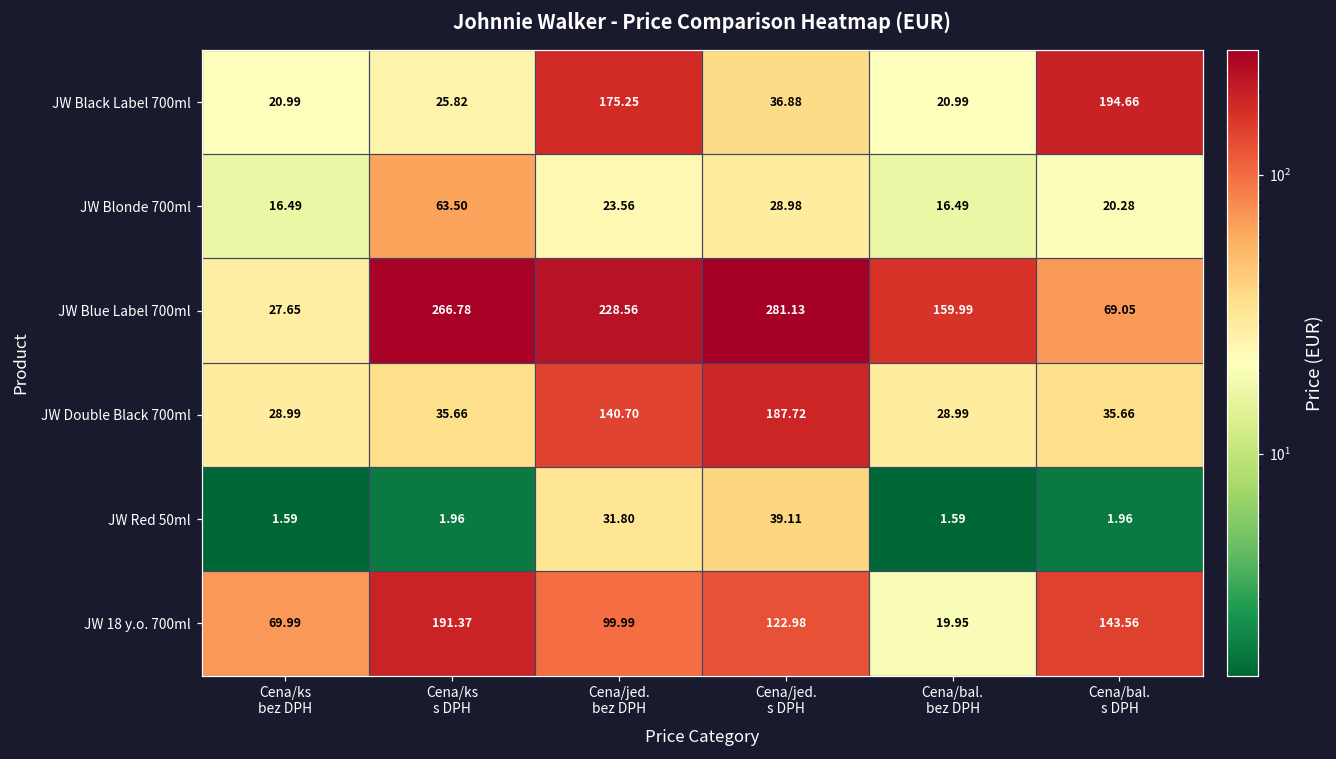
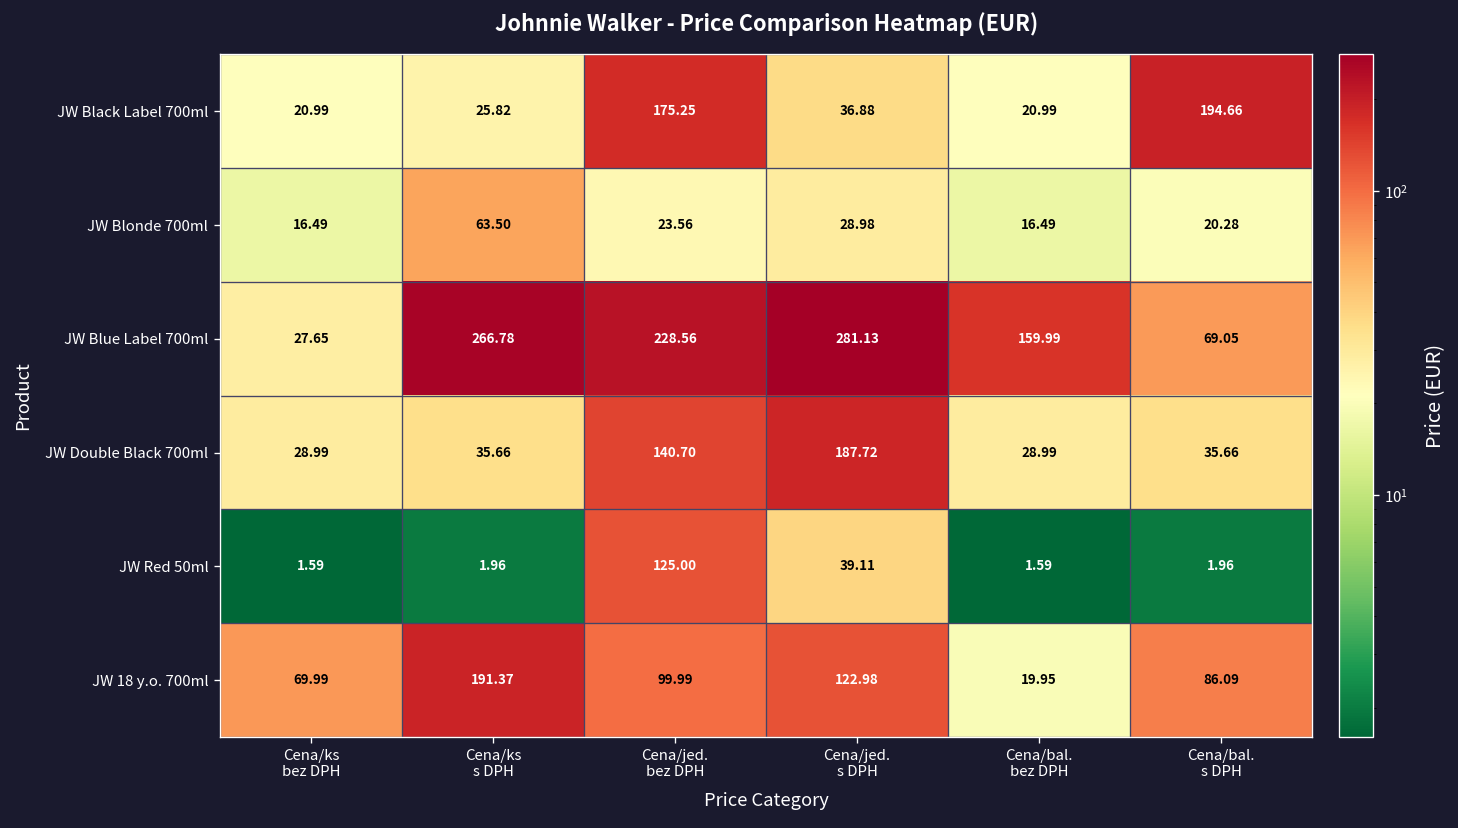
  {
    "JW Black Label 700ml": {
      "Cena/ks bez DPH": 20.99,
      "Cena/ks s DPH": 25.82,
      "Cena/jed. bez DPH": 175.25,
      "Cena/jed. s DPH": 36.88,
      "Cena/bal. bez DPH": 20.99,
      "Cena/bal. s DPH": 194.66
    },
    "JW Blonde 700ml": {
      "Cena/ks bez DPH": 16.49,
      "Cena/ks s DPH": 63.50,
      "Cena/jed. bez DPH": 23.56,
      "Cena/jed. s DPH": 28.98,
      "Cena/bal. bez DPH": 16.49,
      "Cena/bal. s DPH": 20.28
    },
    "JW Blue Label 700ml": {
      "Cena/ks bez DPH": 27.65,
      "Cena/ks s DPH": 266.78,
      "Cena/jed. bez DPH": 228.56,
      "Cena/jed. s DPH": 281.13,
      "Cena/bal. bez DPH": 159.99,
      "Cena/bal. s DPH": 69.05
    },
    "JW Double Black 700ml": {
      "Cena/ks bez DPH": 28.99,
      "Cena/ks s DPH": 35.66,
      "Cena/jed. bez DPH": 140.70,
      "Cena/jed. s DPH": 187.72,
      "Cena/bal. bez DPH": 28.99,
      "Cena/bal. s DPH": 35.66
    },
    "JW Red 50ml": {
      "Cena/ks bez DPH": 1.59,
      "Cena/ks s DPH": 1.96,
-     "Cena/jed. bez DPH": 31.80,
+     "Cena/jed. bez DPH": 125.00,
      "Cena/jed. s DPH": 39.11,
      "Cena/bal. bez DPH": 1.59,
      "Cena/bal. s DPH": 1.96
    },
    "JW 18 y.o. 700ml": {
      "Cena/ks bez DPH": 69.99,
      "Cena/ks s DPH": 191.37,
      "Cena/jed. bez DPH": 99.99,
      "Cena/jed. s DPH": 122.98,
      "Cena/bal. bez DPH": 19.95,
-     "Cena/bal. s DPH": 143.56
+     "Cena/bal. s DPH": 86.09
    }
  }
